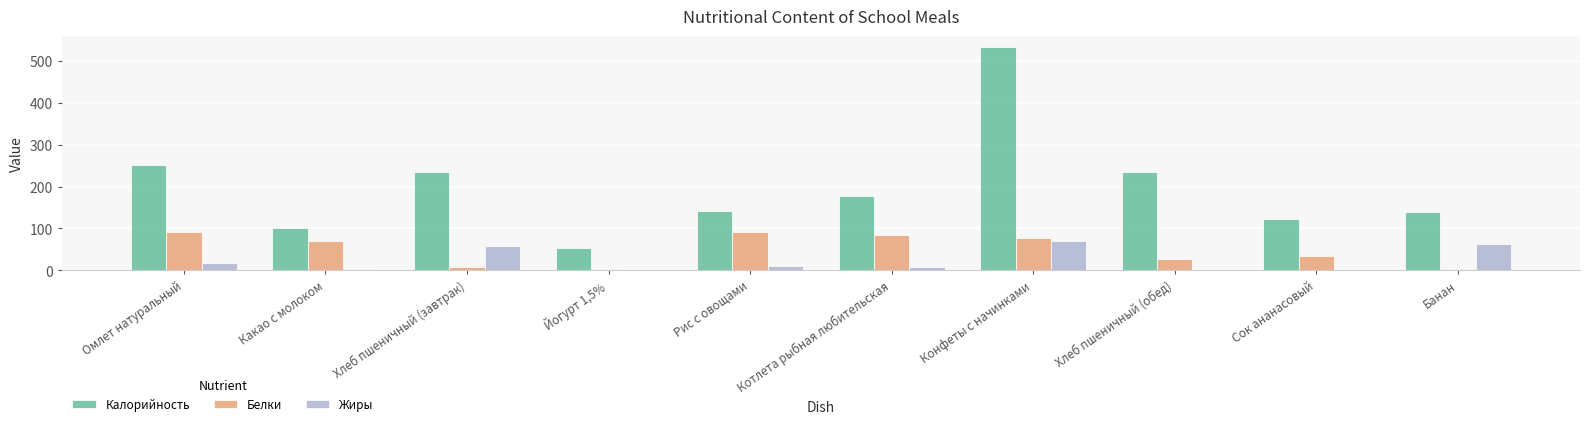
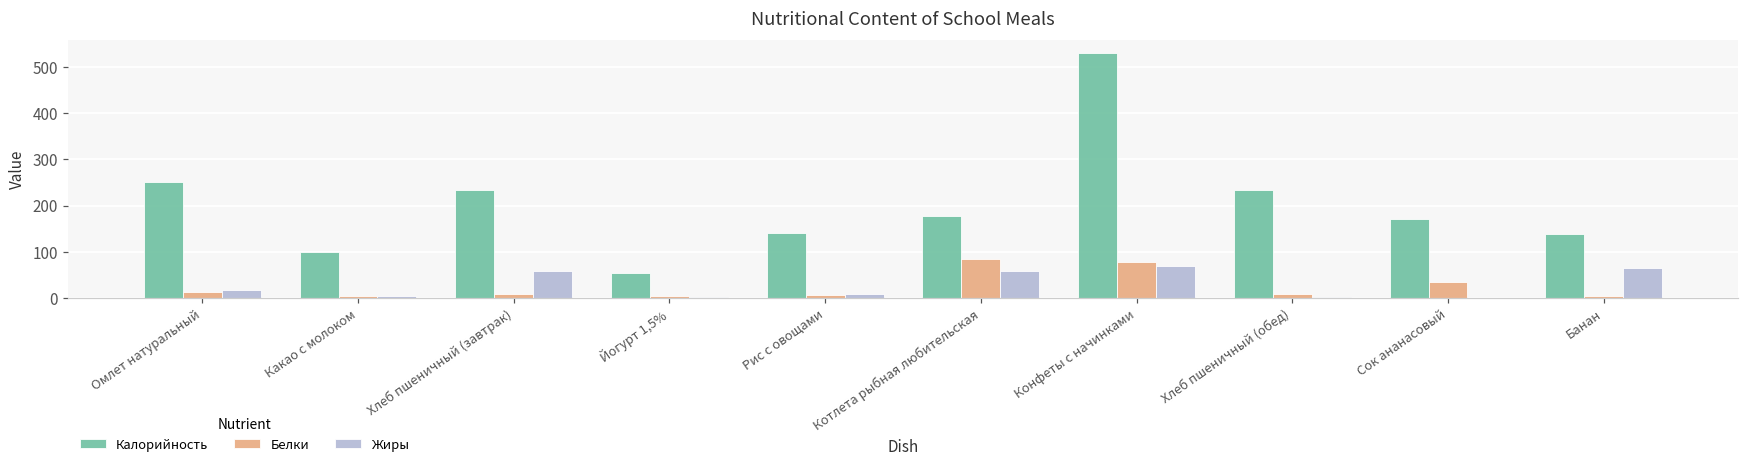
  {
    "Калорийность": {
      "Омлет натуральный": 250,
      "Какао с молоком": 100,
      "Хлеб пшеничный (завтрак)": 230,
      "Йогурт 1,5%": 50,
      "Рис с овощами": 140,
      "Котлета рыбная любительская": 180,
      "Конфеты с начинками": 530,
      "Хлеб пшеничный (обед)": 230,
-     "Сок ананасовый": 120,
+     "Сок ананасовый": 170,
      "Банан": 140
    },
    "Белки": {
-     "Омлет натуральный": 90,
-     "Какао с молоком": 70,
+     "Омлет натуральный": 10,
+     "Какао с молоком": 0,
      "Хлеб пшеничный (завтрак)": 10,
-     "Рис с овощами": 90,
+     "Рис с овощами": 10,
      "Котлета рыбная любительская": 80,
      "Конфеты с начинками": 80,
-     "Хлеб пшеничный (обед)": 30,
+     "Хлеб пшеничный (обед)": 10,
      "Сок ананасовый": 30
    },
    "Жиры": {
      "Омлет натуральный": 20,
      "Хлеб пшеничный (завтрак)": 60,
      "Рис с овощами": 10,
-     "Котлета рыбная любительская": 10,
+     "Котлета рыбная любительская": 60,
      "Конфеты с начинками": 70,
      "Банан": 60
    }
  }
